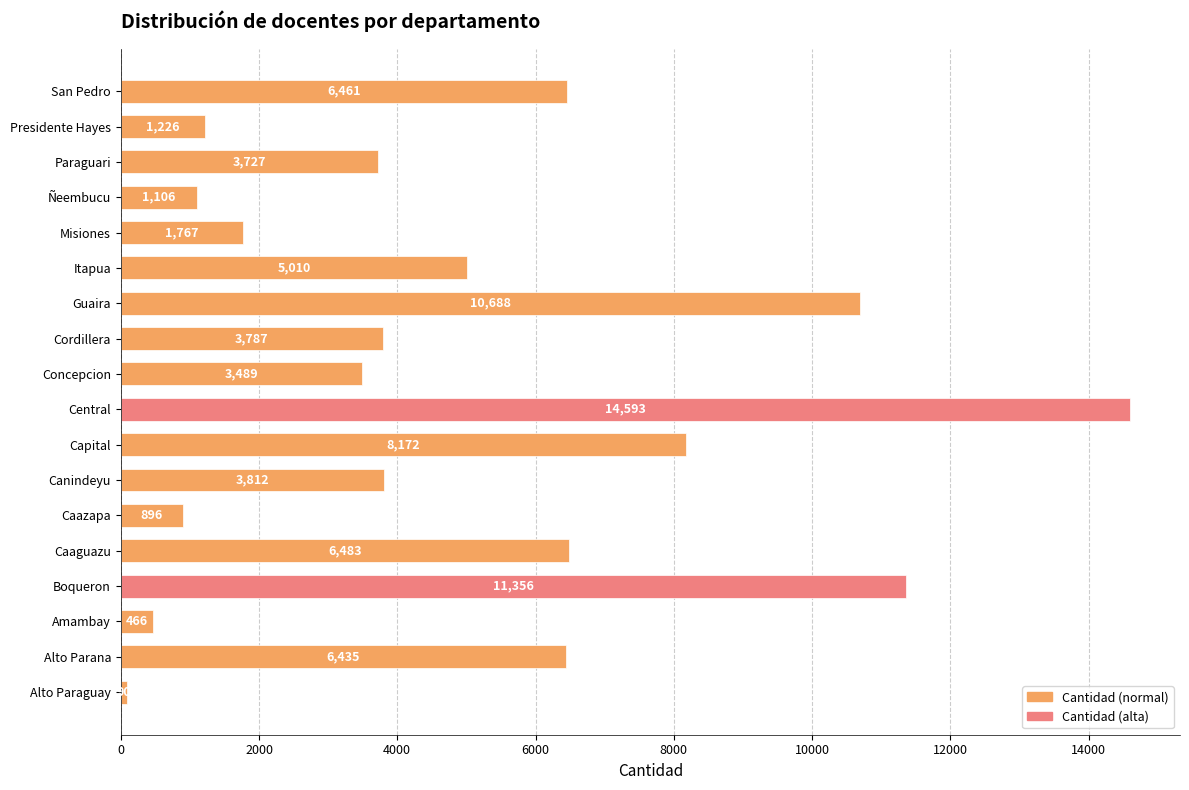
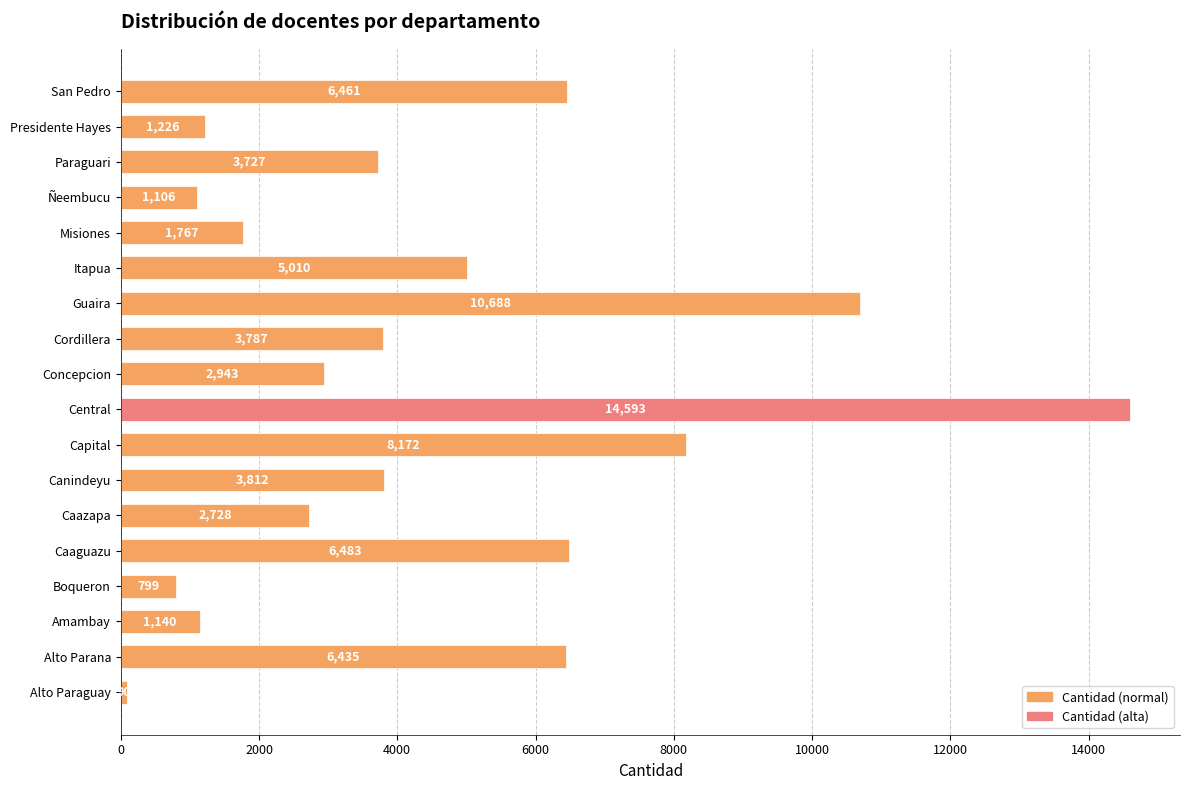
  {
    "San Pedro": "6,461",
    "Presidente Hayes": "1,226",
    "Paraguari": "3,727",
    "Ñeembucu": "1,106",
    "Misiones": "1,767",
    "Itapua": "5,010",
    "Guaira": "10,688",
    "Cordillera": "3,787",
-   "Concepcion": "3,489",
+   "Concepcion": "2,943",
    "Central": "14,593",
    "Capital": "8,172",
    "Canindeyu": "3,812",
-   "Caazapa": "896",
+   "Caazapa": "2,728",
    "Caaguazu": "6,483",
-   "Boqueron": "11,356",
-   "Amambay": "466",
+   "Boqueron": "799",
+   "Amambay": "1,140",
    "Alto Parana": "6,435"
  }
